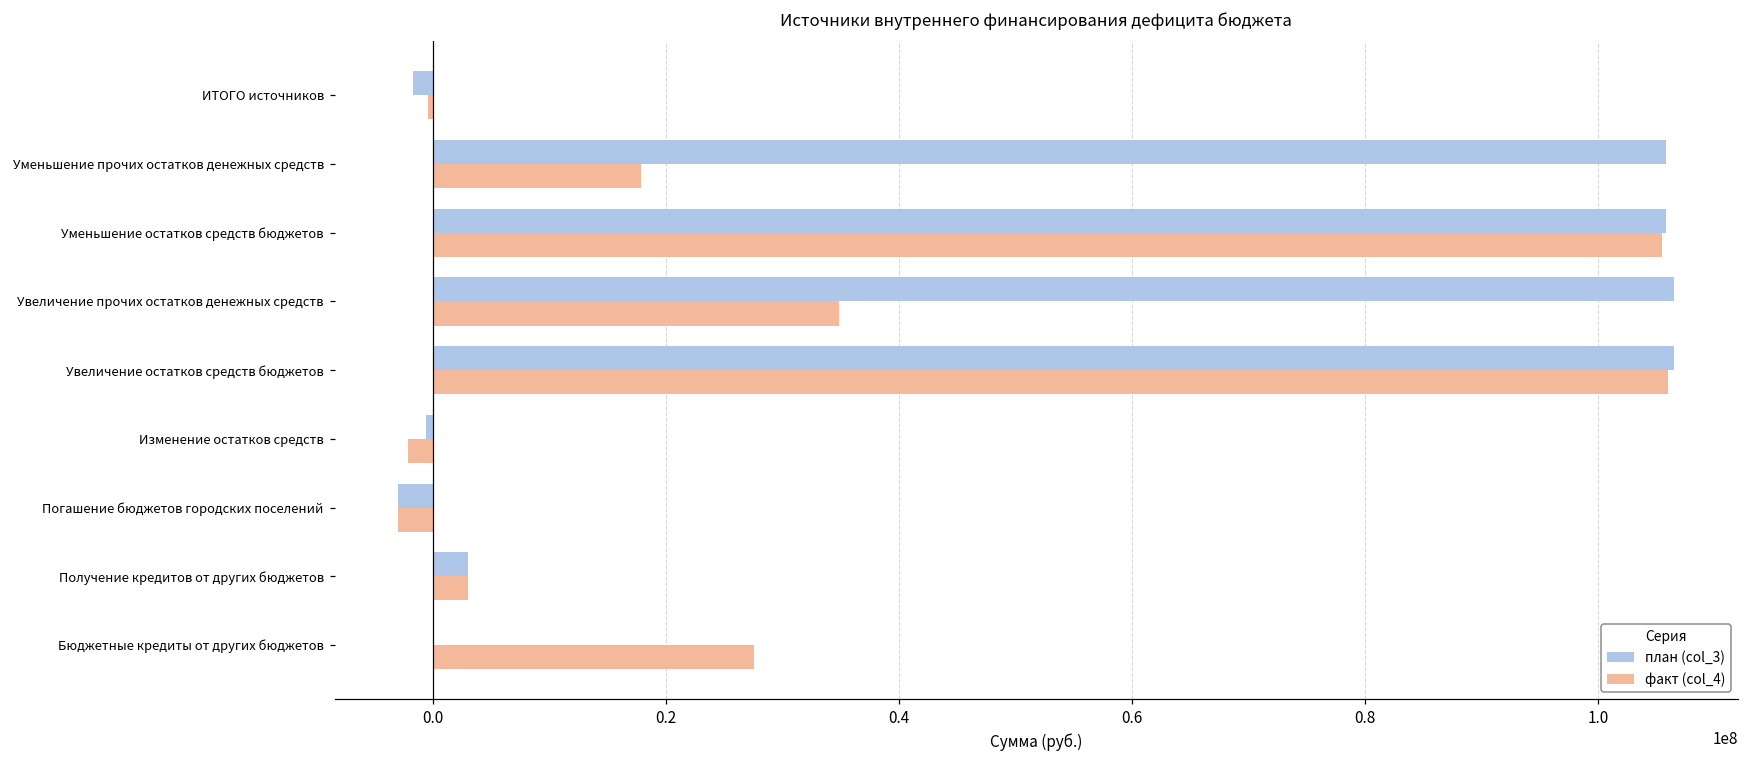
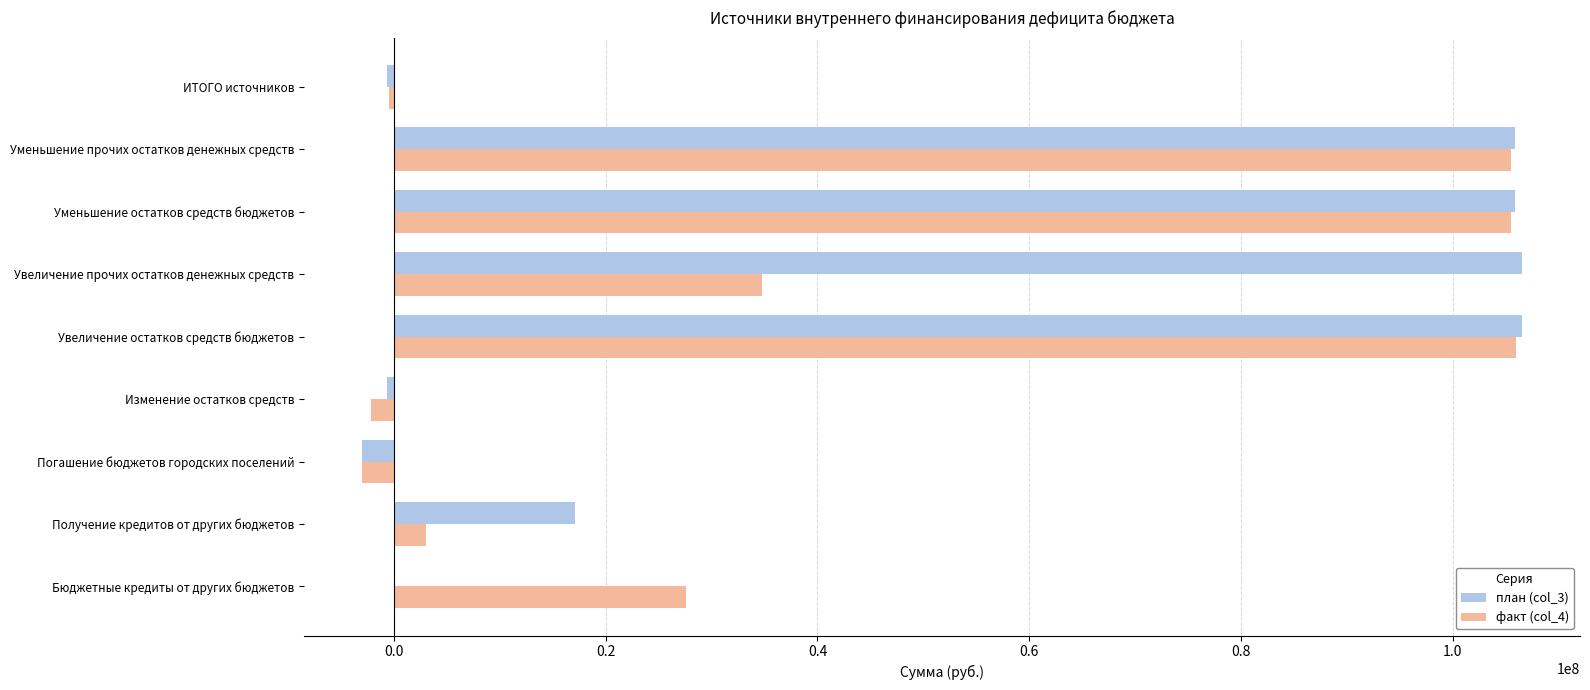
  {
    "план (col_3)": {
-     "ИТОГО источников": -1700000,
+     "ИТОГО источников": -700000,
      "Уменьшение прочих остатков денежных средств": 105900000,
      "Уменьшение остатков средств бюджетов": 105900000,
      "Увеличение прочих остатков денежных средств": 106500000,
      "Увеличение остатков средств бюджетов": 106500000,
      "Изменение остатков средств": -700000,
      "Погашение бюджетов городских поселений": -3000000,
-     "Получение кредитов от других бюджетов": 3000000,
+     "Получение кредитов от других бюджетов": 17100000,
      "Бюджетные кредиты от других бюджетов": 0
    },
    "факт (col_4)": {
      "ИТОГО источников": -400000,
-     "Уменьшение прочих остатков денежных средств": 17900000,
+     "Уменьшение прочих остатков денежных средств": 105500000,
      "Уменьшение остатков средств бюджетов": 105500000,
      "Увеличение прочих остатков денежных средств": 34800000,
      "Увеличение остатков средств бюджетов": 106000000,
      "Изменение остатков средств": -2200000,
      "Погашение бюджетов городских поселений": -3000000,
      "Получение кредитов от других бюджетов": 3000000,
      "Бюджетные кредиты от других бюджетов": 27600000
    }
  }
